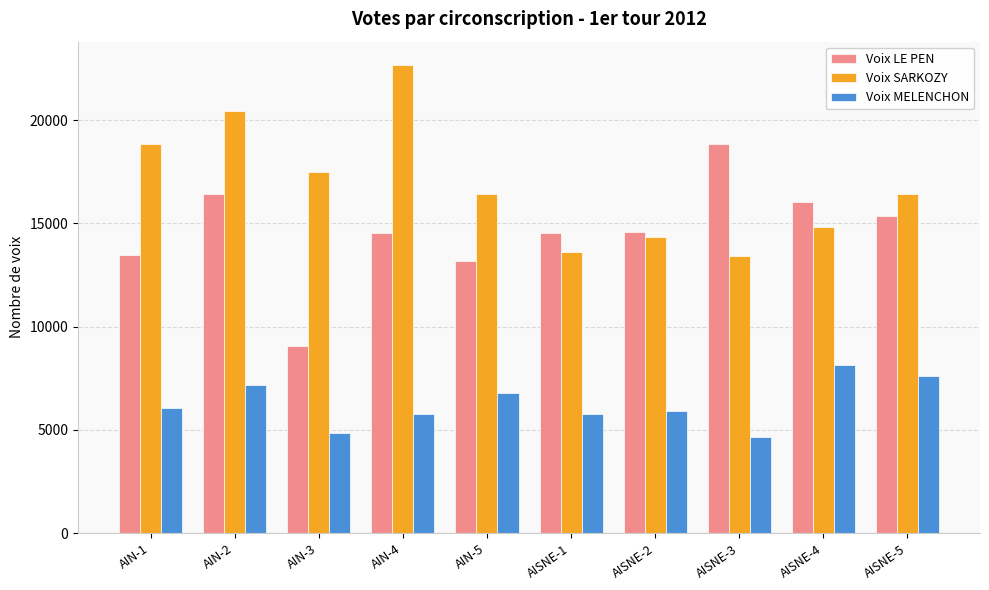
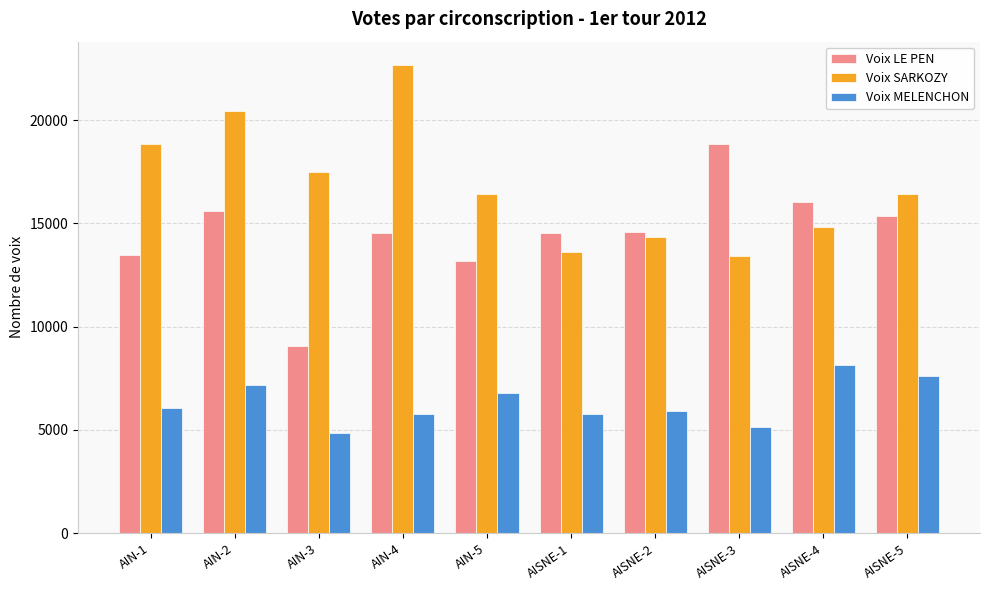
  {
    "Voix LE PEN": {
      "AIN-1": 13500,
-     "AIN-2": 16400,
+     "AIN-2": 15600,
      "AIN-3": 9100,
      "AIN-4": 14500,
      "AIN-5": 13200,
      "AISNE-1": 14500,
      "AISNE-2": 14600,
      "AISNE-3": 18800,
      "AISNE-4": 16100,
      "AISNE-5": 15300
    },
    "Voix SARKOZY": {
      "AIN-1": 18800,
      "AIN-2": 20400,
      "AIN-3": 17500,
      "AIN-4": 22700,
      "AIN-5": 16400,
      "AISNE-1": 13600,
      "AISNE-2": 14300,
      "AISNE-3": 13400,
      "AISNE-4": 14800,
      "AISNE-5": 16400
    },
    "Voix MELENCHON": {
      "AIN-1": 6000,
      "AIN-2": 7200,
      "AIN-3": 4900,
      "AIN-4": 5700,
      "AIN-5": 6800,
      "AISNE-1": 5800,
      "AISNE-2": 5900,
-     "AISNE-3": 4700,
+     "AISNE-3": 5100,
      "AISNE-4": 8100,
      "AISNE-5": 7600
    }
  }
